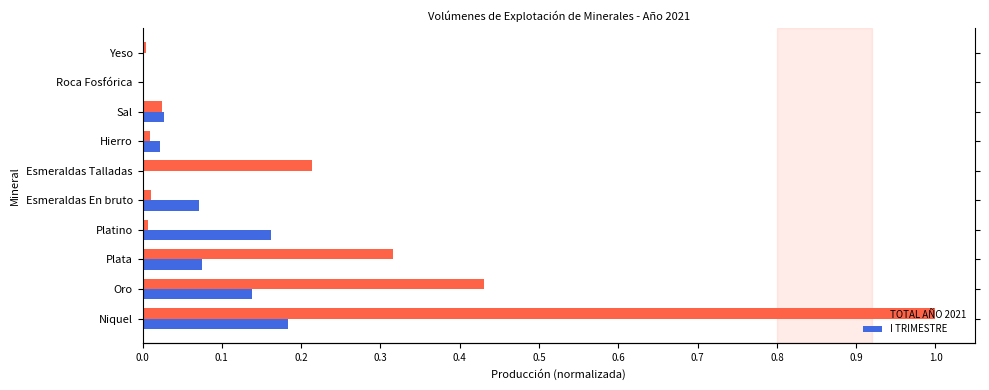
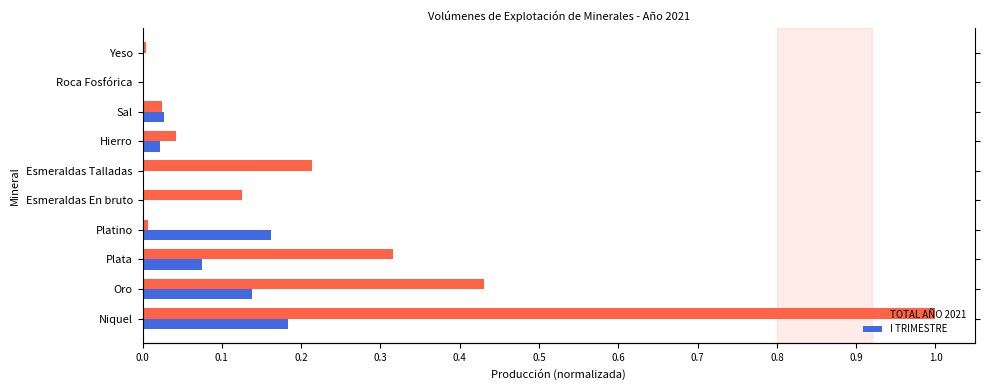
  {
    "TOTAL AÑO 2021": {
      "Yeso": 0.00,
      "Sal": 0.02,
-     "Hierro": 0.01,
+     "Hierro": 0.04,
      "Esmeraldas Talladas": 0.21,
-     "Esmeraldas En bruto": 0.01,
+     "Esmeraldas En bruto": 0.13,
      "Platino": 0.01,
      "Plata": 0.32,
      "Oro": 0.43,
      "Niquel": 1.00
    },
    "I TRIMESTRE": {
      "Sal": 0.03,
      "Hierro": 0.02,
-     "Esmeraldas En bruto": 0.07,
+     "Esmeraldas En bruto": 0.00,
      "Platino": 0.16,
      "Plata": 0.08,
      "Oro": 0.14,
      "Niquel": 0.18
    }
  }
